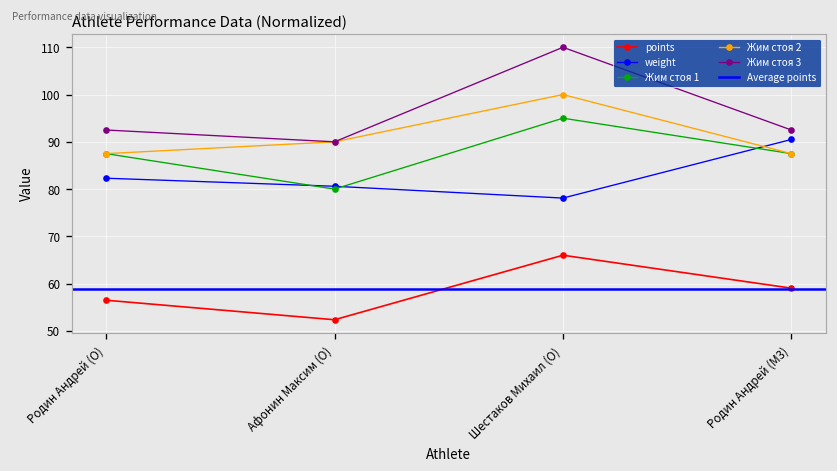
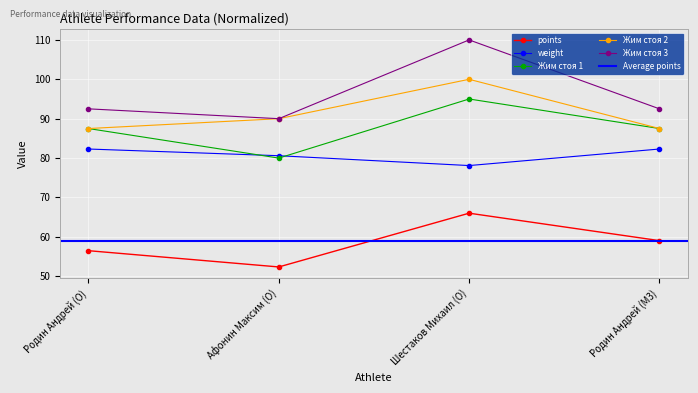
  {
    "points": {
      "Родин Андрей (O)": 56,
      "Афонин Максим (O)": 52,
      "Шестаков Михаил (O)": 66,
      "Родин Андрей (M3)": 59
    },
    "weight": {
      "Родин Андрей (O)": 82,
      "Шестаков Михаил (O)": 78,
-     "Родин Андрей (M3)": 91
+     "Родин Андрей (M3)": 82
    },
    "Жим стоя 1": {
      "Шестаков Михаил (O)": 95
    },
    "Жим стоя 2": {
      "Шестаков Михаил (O)": 100
    },
    "Жим стоя 3": {
      "Родин Андрей (O)": 93,
      "Шестаков Михаил (O)": 110,
      "Родин Андрей (M3)": 93
    }
  }
